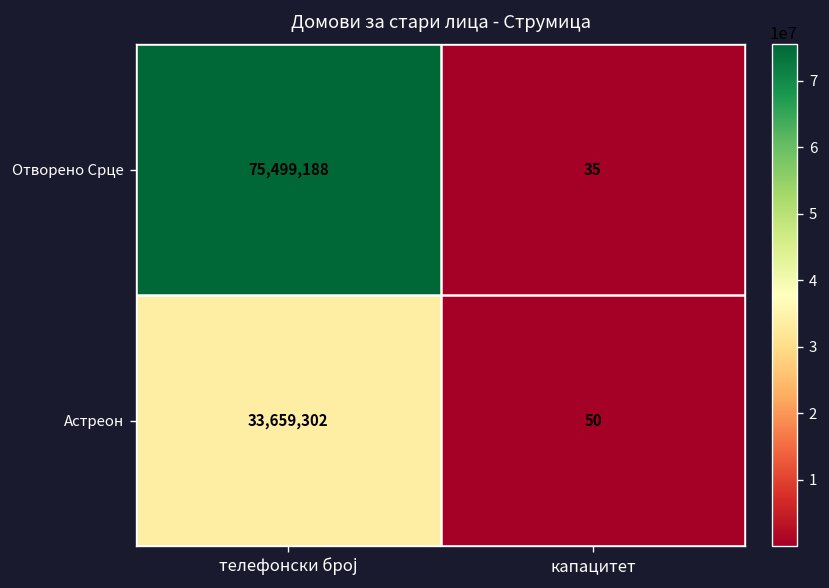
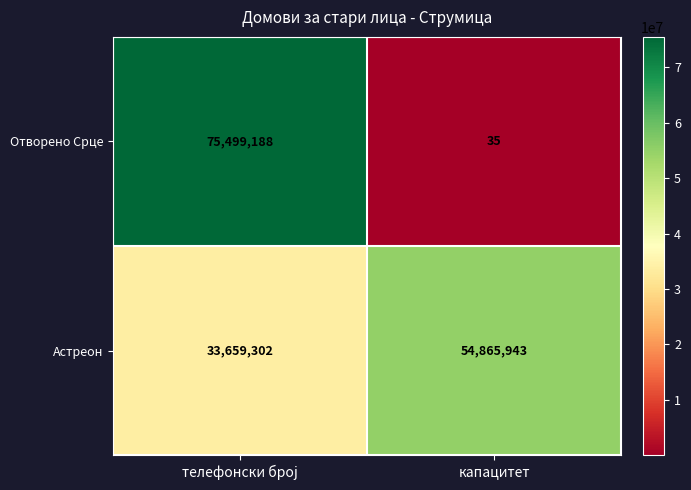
  {
    "Отворено Срце": {
      "телефонски број": "75,499,188",
      "капацитет": "35"
    },
    "Астреон": {
      "телефонски број": "33,659,302",
-     "капацитет": "50"
+     "капацитет": "54,865,943"
    }
  }
